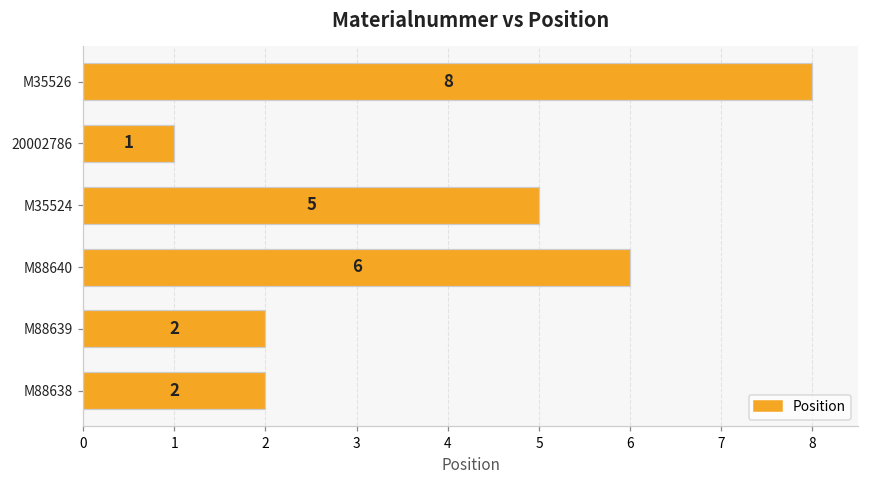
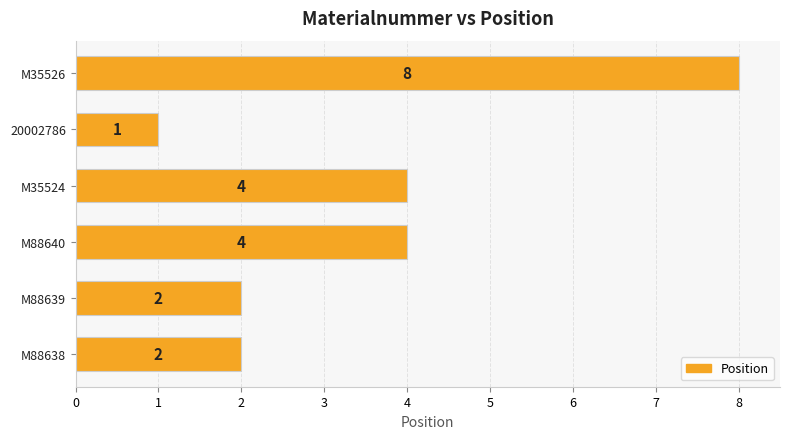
  {
    "M35526": 8,
    "20002786": 1,
-   "M35524": 5,
-   "M88640": 6,
+   "M35524": 4,
+   "M88640": 4,
    "M88639": 2,
    "M88638": 2
  }
